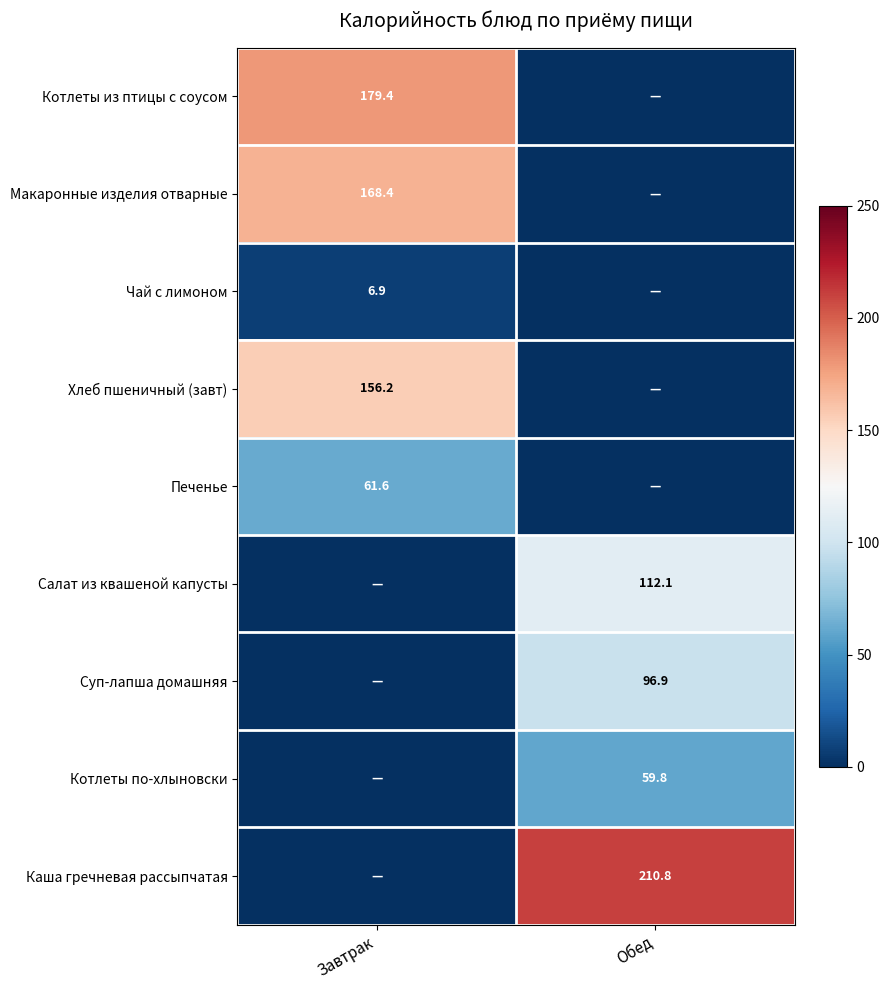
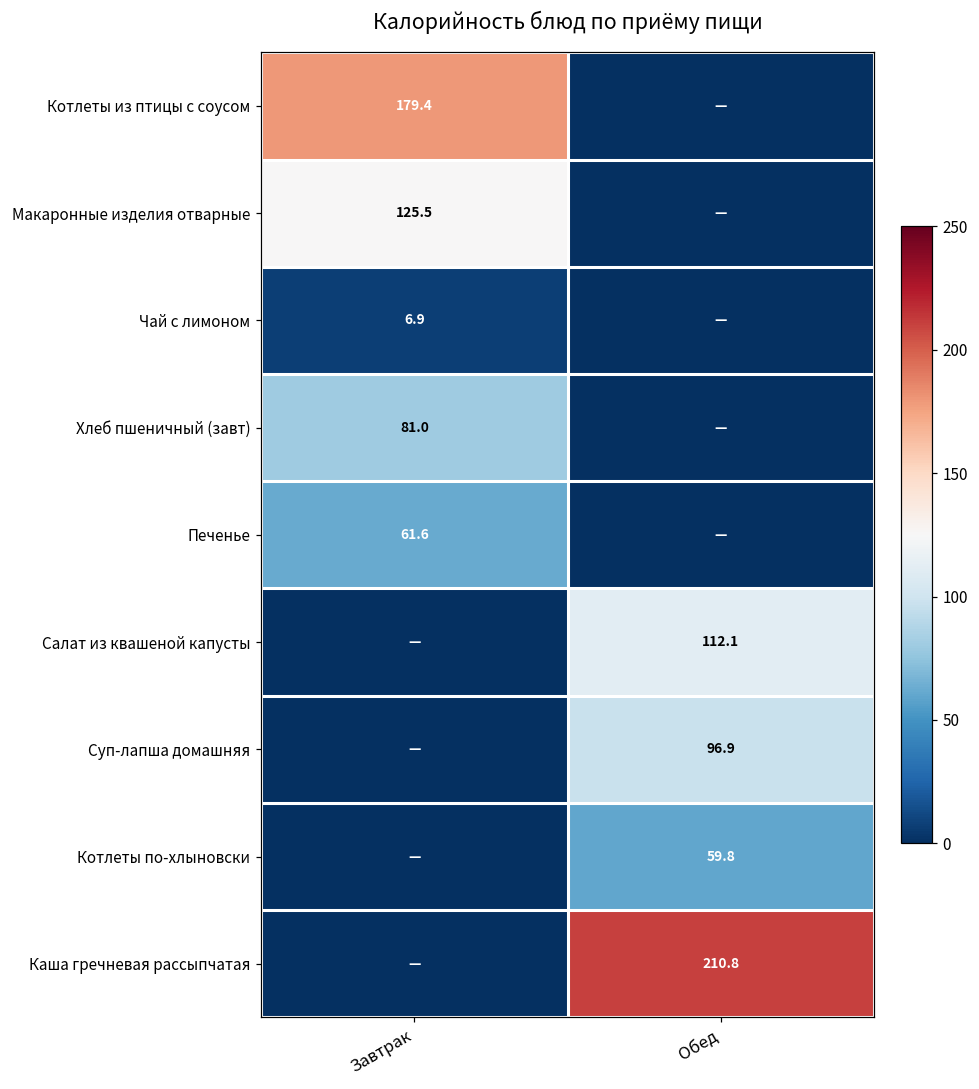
  {
    "Котлеты из птицы с соусом": {
      "Завтрак": 179.4
    },
    "Макаронные изделия отварные": {
-     "Завтрак": 168.4
+     "Завтрак": 125.5
    },
    "Чай с лимоном": {
      "Завтрак": 6.9
    },
    "Хлеб пшеничный (завт)": {
-     "Завтрак": 156.2
+     "Завтрак": 81.0
    },
    "Печенье": {
      "Завтрак": 61.6
    },
    "Салат из квашеной капусты": {
      "Обед": 112.1
    },
    "Суп-лапша домашняя": {
      "Обед": 96.9
    },
    "Котлеты по-хлыновски": {
      "Обед": 59.8
    },
    "Каша гречневая рассыпчатая": {
      "Обед": 210.8
    }
  }
